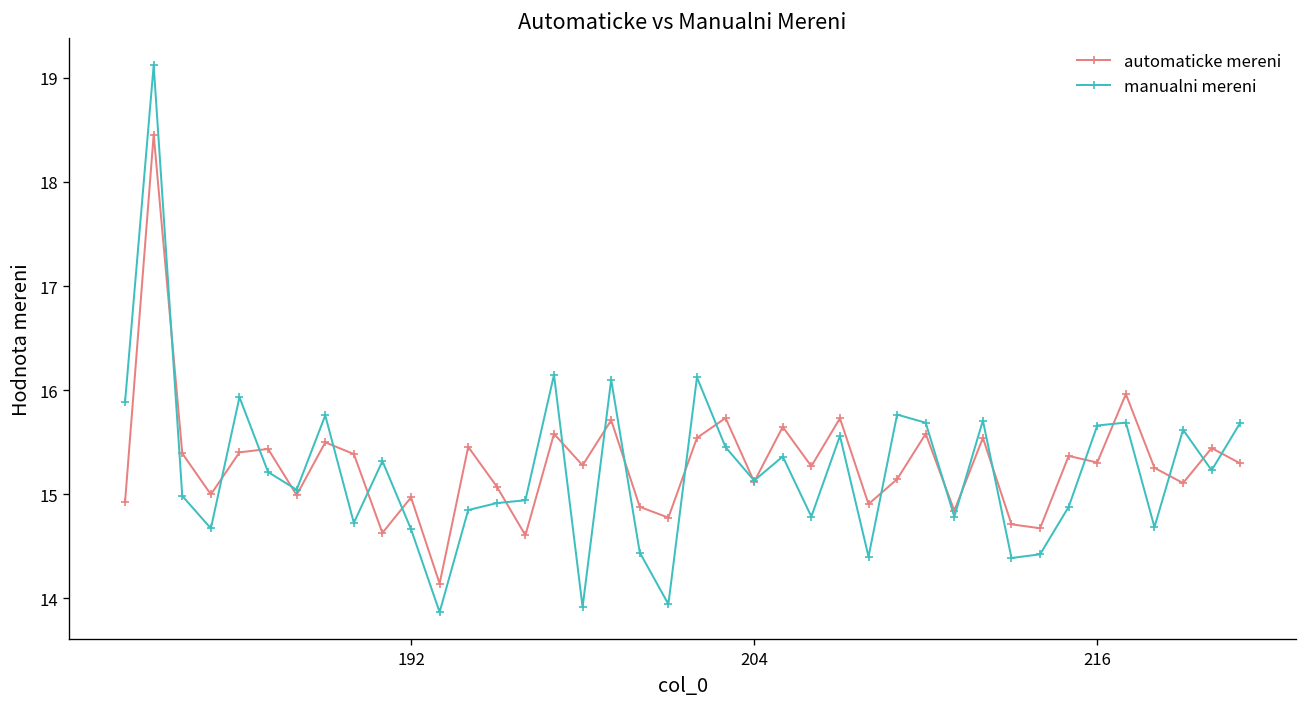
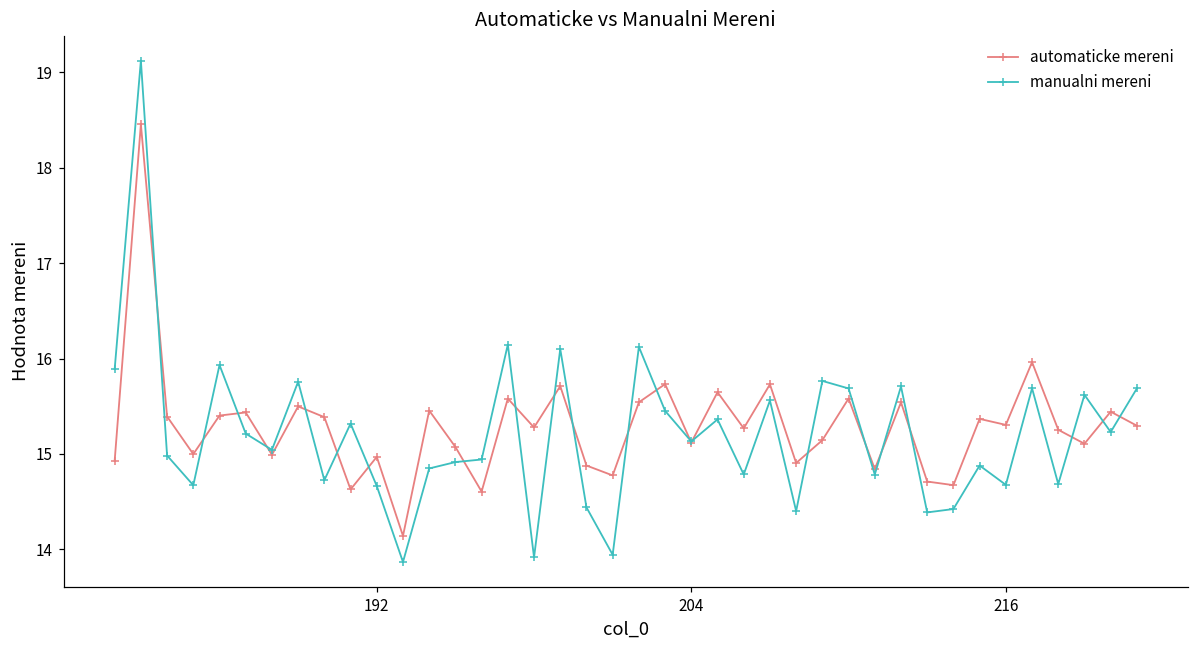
  {
    "automaticke mereni": {
      "192": 15.0,
      "216": 15.3
    },
    "manualni mereni": {
      "192": 14.7,
-     "216": 15.7
+     "216": 14.7
    }
  }
